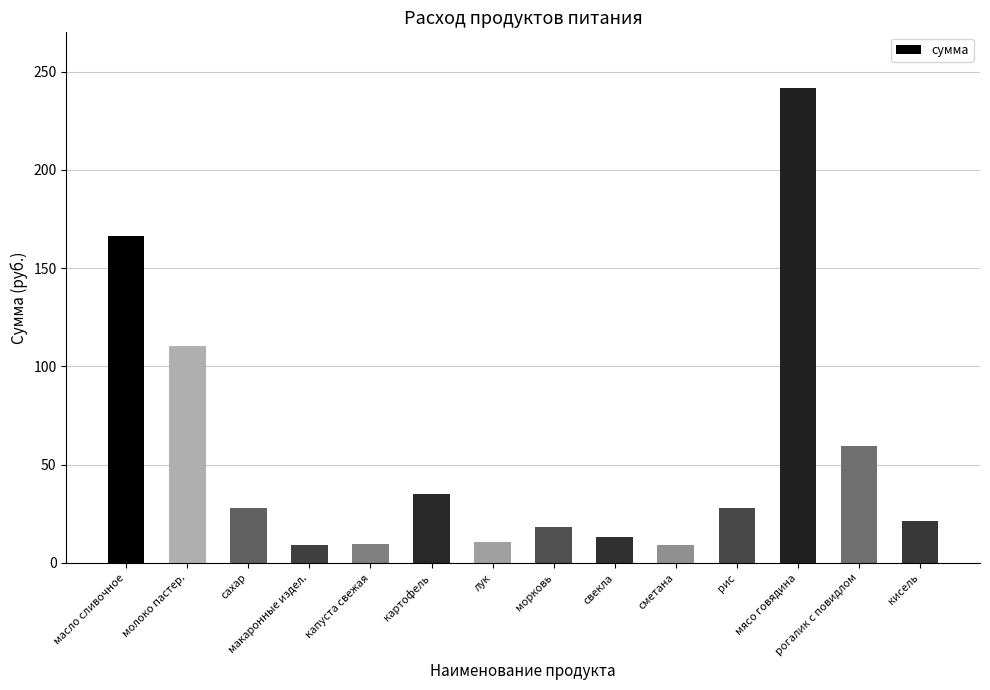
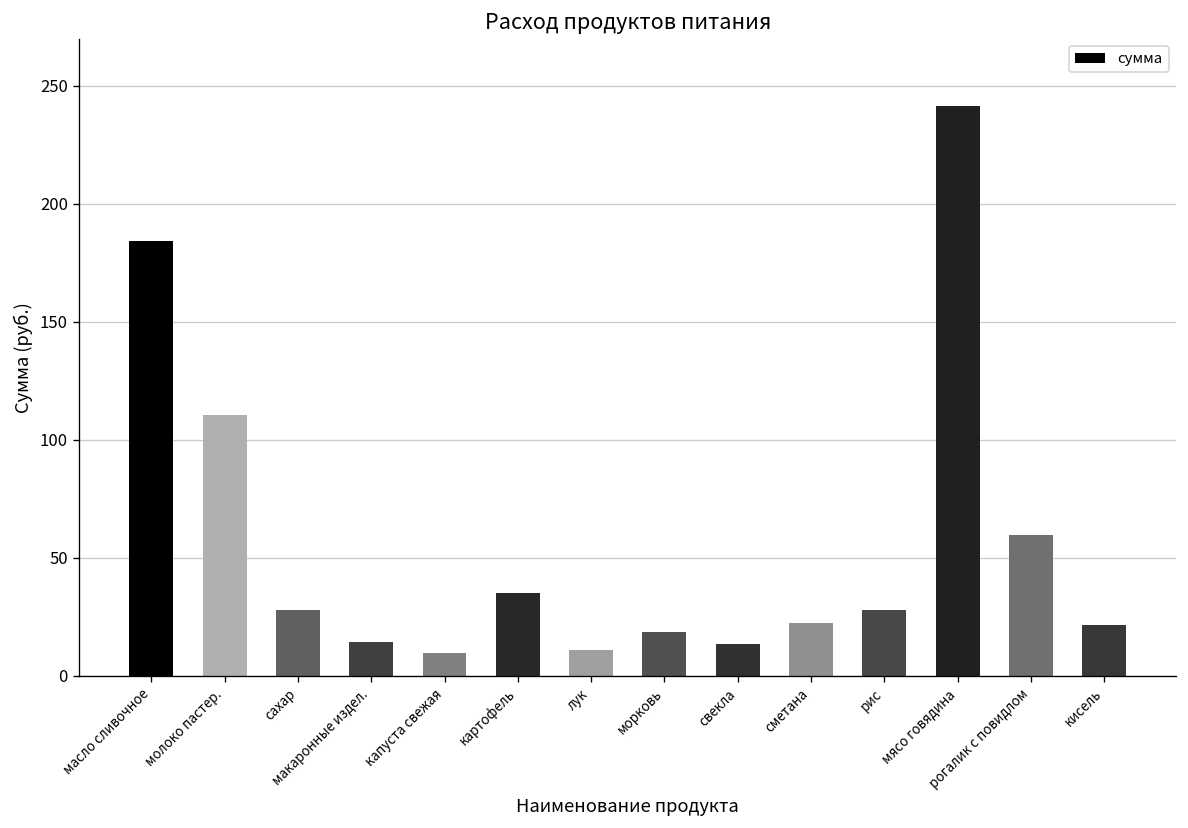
  {
-   "масло сливочное": 166,
+   "масло сливочное": 184,
    "молоко пастер.": 111,
    "сахар": 28,
-   "макаронные издел.": 9,
+   "макаронные издел.": 14,
    "капуста свежая": 10,
    "картофель": 35,
    "лук": 11,
    "морковь": 18,
    "свекла": 13,
-   "сметана": 9,
+   "сметана": 22,
    "рис": 28,
    "мясо говядина": 242,
    "рогалик с повидлом": 59,
    "кисель": 21
  }
